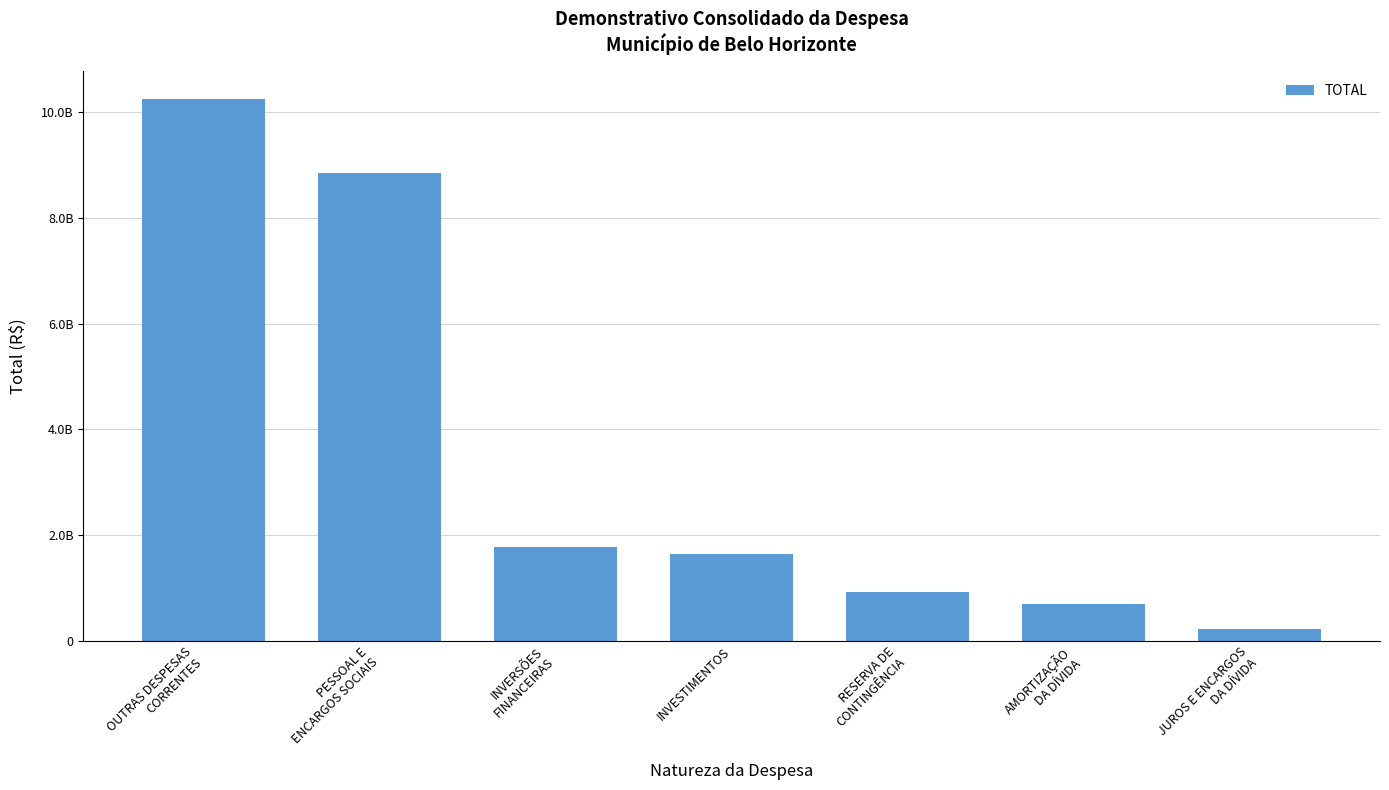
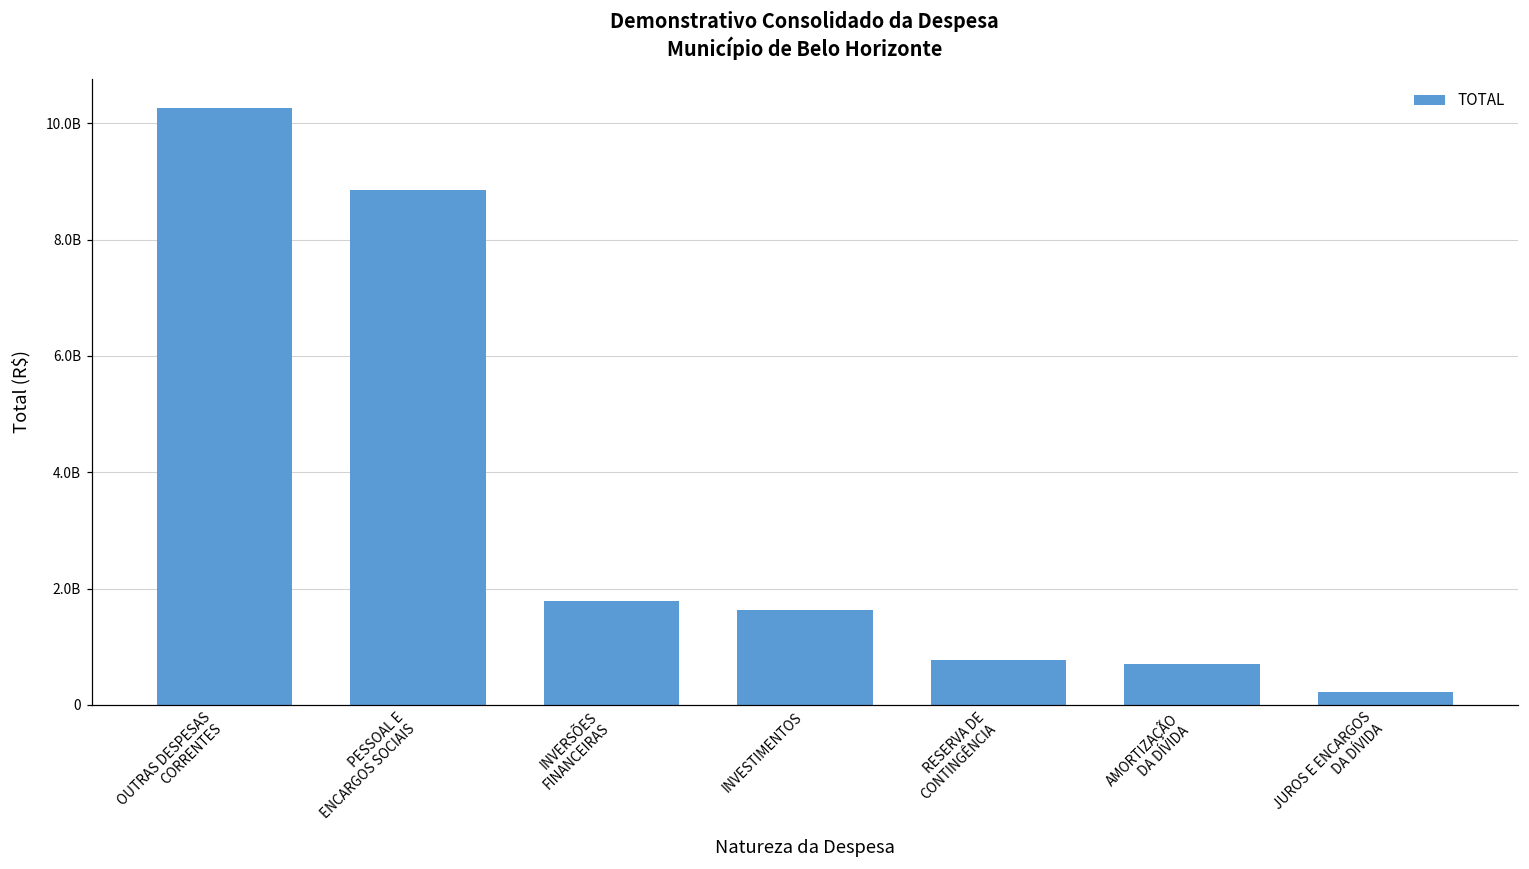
  {
    "OUTRAS DESPESAS CORRENTES": 10300000000,
    "PESSOAL E ENCARGOS SOCIAIS": 8800000000,
    "INVERSÕES FINANCEIRAS": 1800000000,
    "INVESTIMENTOS": 1600000000,
-   "RESERVA DE CONTINGÊNCIA": 900000000,
+   "RESERVA DE CONTINGÊNCIA": 800000000,
    "AMORTIZAÇÃO DA DÍVIDA": 700000000,
    "JUROS E ENCARGOS DA DÍVIDA": 200000000
  }
